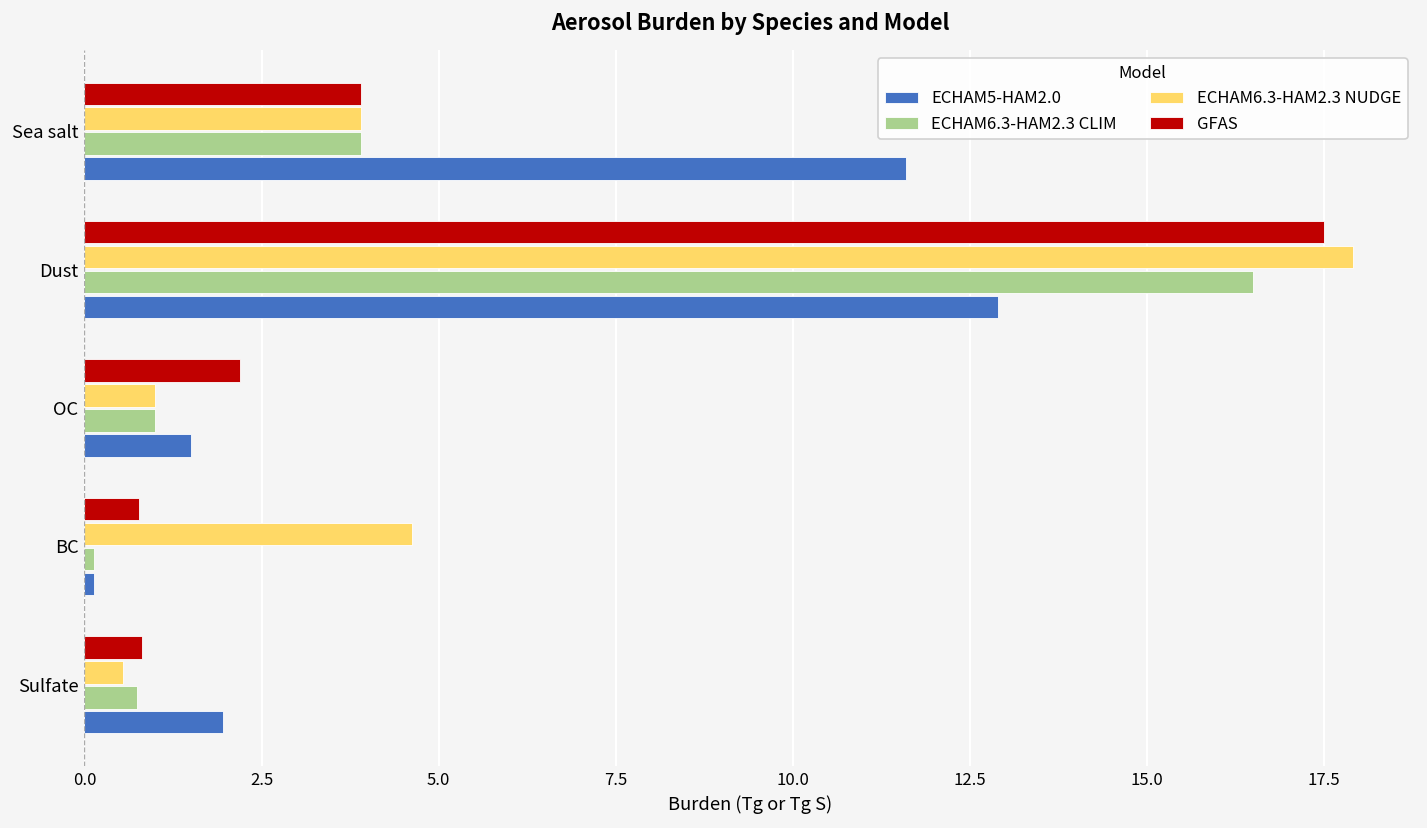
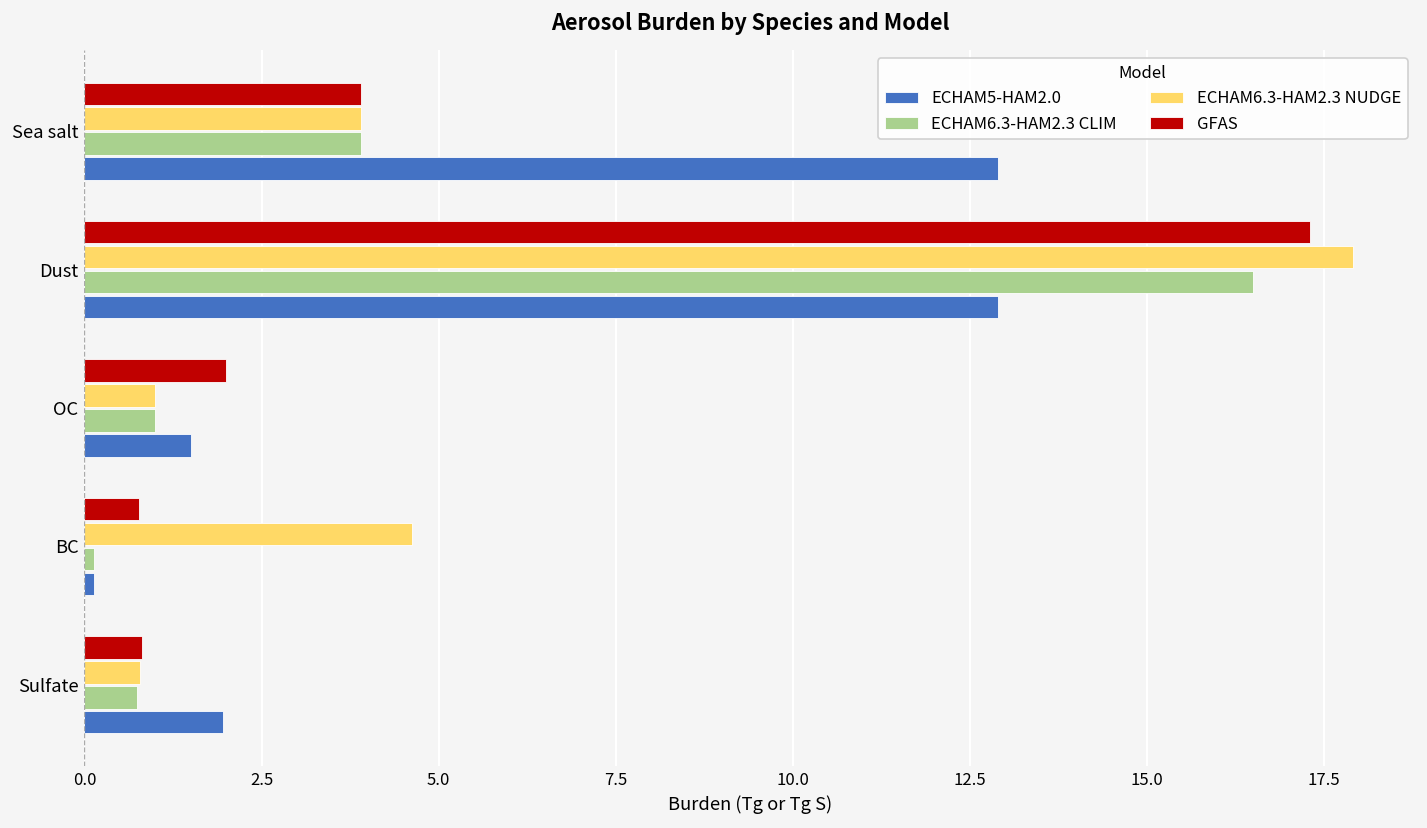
  {
    "ECHAM5-HAM2.0": {
-     "Sea salt": 11.6,
+     "Sea salt": 12.9,
      "Dust": 12.9,
      "OC": 1.5,
      "BC": 0.1,
      "Sulfate": 2.0
    },
    "ECHAM6.3-HAM2.3 CLIM": {
      "Sea salt": 3.9,
      "Dust": 16.5,
      "OC": 1.0,
      "BC": 0.1,
      "Sulfate": 0.7
    },
    "ECHAM6.3-HAM2.3 NUDGE": {
      "Sea salt": 3.9,
      "Dust": 17.9,
      "OC": 1.0,
      "BC": 4.6,
-     "Sulfate": 0.5
+     "Sulfate": 0.8
    },
    "GFAS": {
      "Sea salt": 3.9,
-     "Dust": 17.5,
-     "OC": 2.2,
+     "Dust": 17.3,
+     "OC": 2.0,
      "BC": 0.8,
      "Sulfate": 0.8
    }
  }
